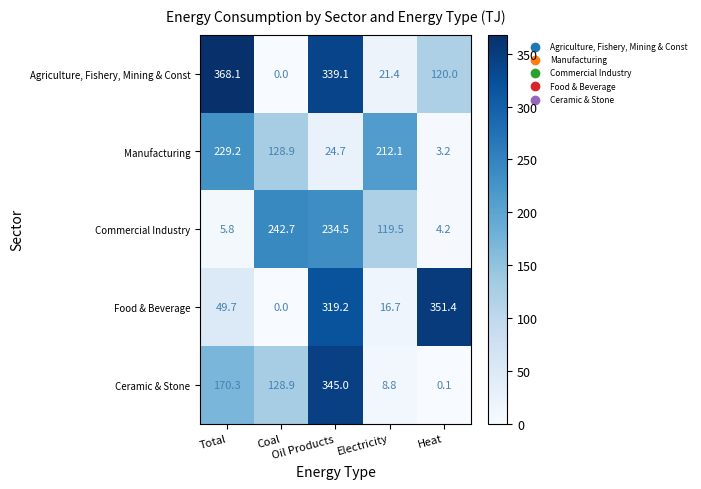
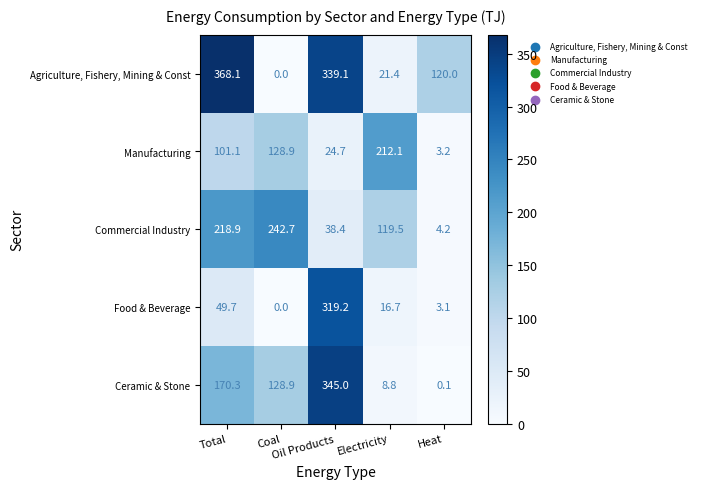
  {
    "Agriculture, Fishery, Mining & Const": {
      "Total": 368.1,
      "Coal": 0.0,
      "Oil Products": 339.1,
      "Electricity": 21.4,
      "Heat": 120.0
    },
    "Manufacturing": {
-     "Total": 229.2,
+     "Total": 101.1,
      "Coal": 128.9,
      "Oil Products": 24.7,
      "Electricity": 212.1,
      "Heat": 3.2
    },
    "Commercial Industry": {
-     "Total": 5.8,
+     "Total": 218.9,
      "Coal": 242.7,
-     "Oil Products": 234.5,
+     "Oil Products": 38.4,
      "Electricity": 119.5,
      "Heat": 4.2
    },
    "Food & Beverage": {
      "Total": 49.7,
      "Coal": 0.0,
      "Oil Products": 319.2,
      "Electricity": 16.7,
-     "Heat": 351.4
+     "Heat": 3.1
    },
    "Ceramic & Stone": {
      "Total": 170.3,
      "Coal": 128.9,
      "Oil Products": 345.0,
      "Electricity": 8.8,
      "Heat": 0.1
    }
  }
